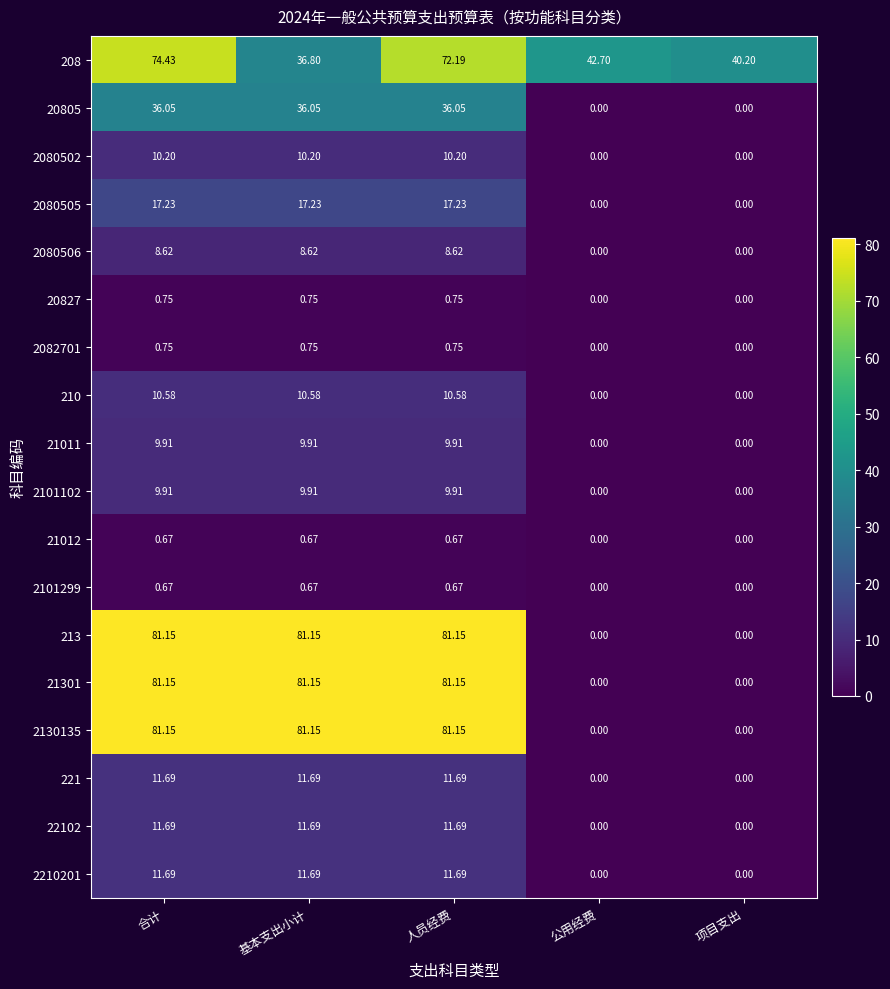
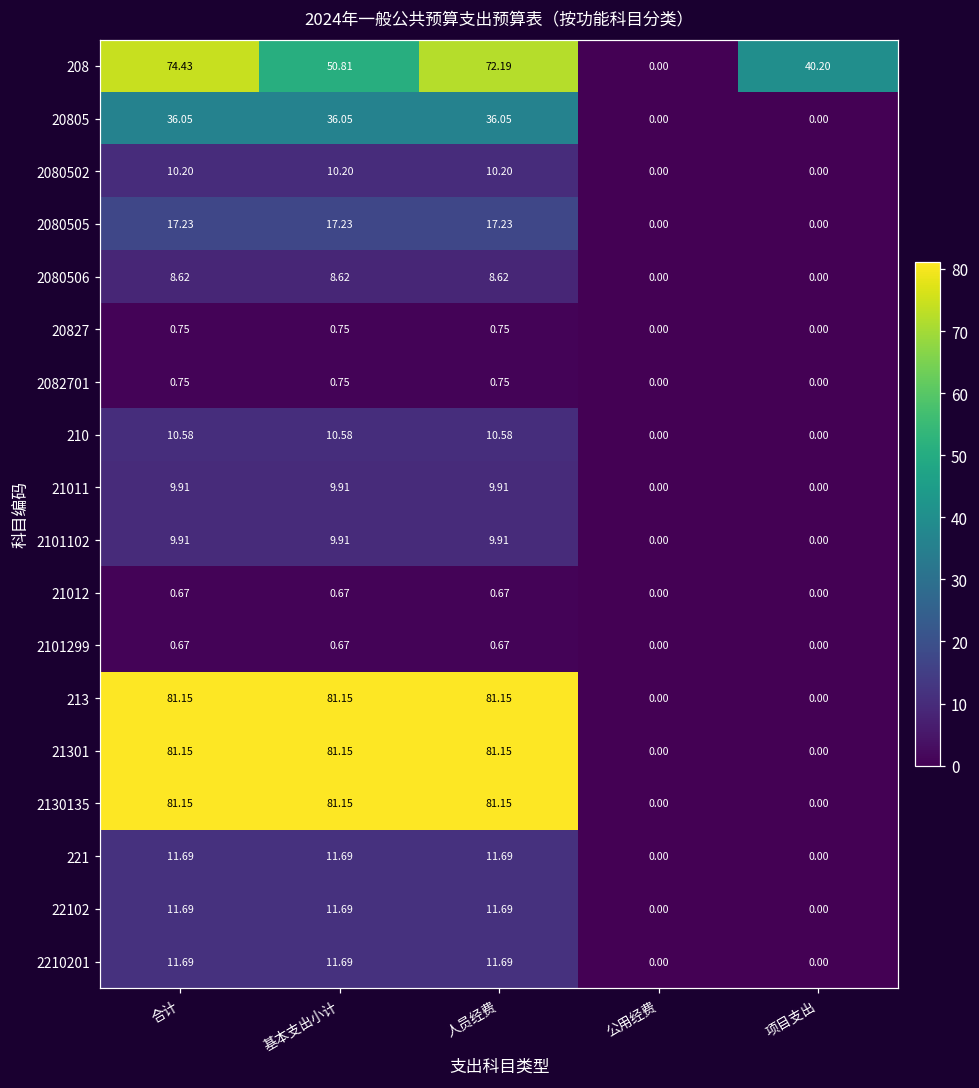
  {
    "208": {
      "合计": 74.43,
-     "基本支出小计": 36.80,
+     "基本支出小计": 50.81,
      "人员经费": 72.19,
-     "公用经费": 42.70,
+     "公用经费": 0.00,
      "项目支出": 40.20
    },
    "20805": {
      "合计": 36.05,
      "基本支出小计": 36.05,
      "人员经费": 36.05,
      "公用经费": 0.00,
      "项目支出": 0.00
    },
    "2080502": {
      "合计": 10.20,
      "基本支出小计": 10.20,
      "人员经费": 10.20,
      "公用经费": 0.00,
      "项目支出": 0.00
    },
    "2080505": {
      "合计": 17.23,
      "基本支出小计": 17.23,
      "人员经费": 17.23,
      "公用经费": 0.00,
      "项目支出": 0.00
    },
    "2080506": {
      "合计": 8.62,
      "基本支出小计": 8.62,
      "人员经费": 8.62,
      "公用经费": 0.00,
      "项目支出": 0.00
    },
    "20827": {
      "合计": 0.75,
      "基本支出小计": 0.75,
      "人员经费": 0.75,
      "公用经费": 0.00,
      "项目支出": 0.00
    },
    "2082701": {
      "合计": 0.75,
      "基本支出小计": 0.75,
      "人员经费": 0.75,
      "公用经费": 0.00,
      "项目支出": 0.00
    },
    "210": {
      "合计": 10.58,
      "基本支出小计": 10.58,
      "人员经费": 10.58,
      "公用经费": 0.00,
      "项目支出": 0.00
    },
    "21011": {
      "合计": 9.91,
      "基本支出小计": 9.91,
      "人员经费": 9.91,
      "公用经费": 0.00,
      "项目支出": 0.00
    },
    "2101102": {
      "合计": 9.91,
      "基本支出小计": 9.91,
      "人员经费": 9.91,
      "公用经费": 0.00,
      "项目支出": 0.00
    },
    "21012": {
      "合计": 0.67,
      "基本支出小计": 0.67,
      "人员经费": 0.67,
      "公用经费": 0.00,
      "项目支出": 0.00
    },
    "2101299": {
      "合计": 0.67,
      "基本支出小计": 0.67,
      "人员经费": 0.67,
      "公用经费": 0.00,
      "项目支出": 0.00
    },
    "213": {
      "合计": 81.15,
      "基本支出小计": 81.15,
      "人员经费": 81.15,
      "公用经费": 0.00,
      "项目支出": 0.00
    },
    "21301": {
      "合计": 81.15,
      "基本支出小计": 81.15,
      "人员经费": 81.15,
      "公用经费": 0.00,
      "项目支出": 0.00
    },
    "2130135": {
      "合计": 81.15,
      "基本支出小计": 81.15,
      "人员经费": 81.15,
      "公用经费": 0.00,
      "项目支出": 0.00
    },
    "221": {
      "合计": 11.69,
      "基本支出小计": 11.69,
      "人员经费": 11.69,
      "公用经费": 0.00,
      "项目支出": 0.00
    },
    "22102": {
      "合计": 11.69,
      "基本支出小计": 11.69,
      "人员经费": 11.69,
      "公用经费": 0.00,
      "项目支出": 0.00
    },
    "2210201": {
      "合计": 11.69,
      "基本支出小计": 11.69,
      "人员经费": 11.69,
      "公用经费": 0.00,
      "项目支出": 0.00
    }
  }
